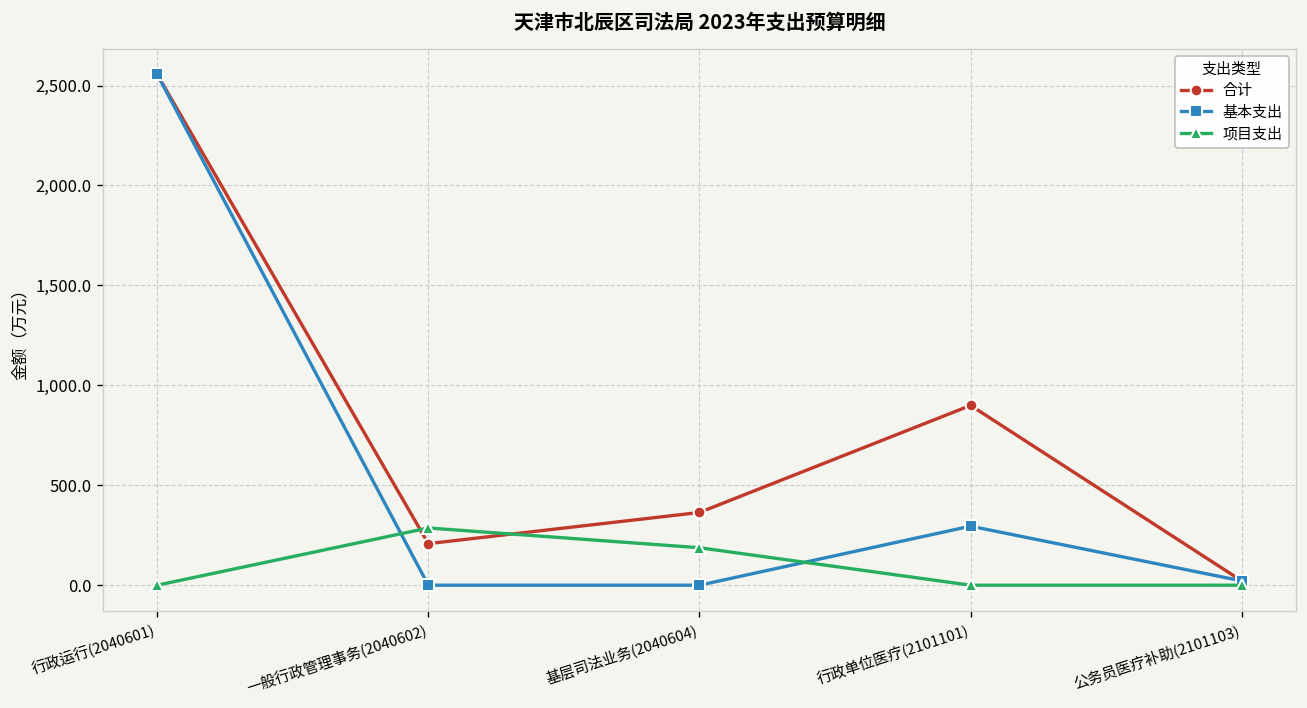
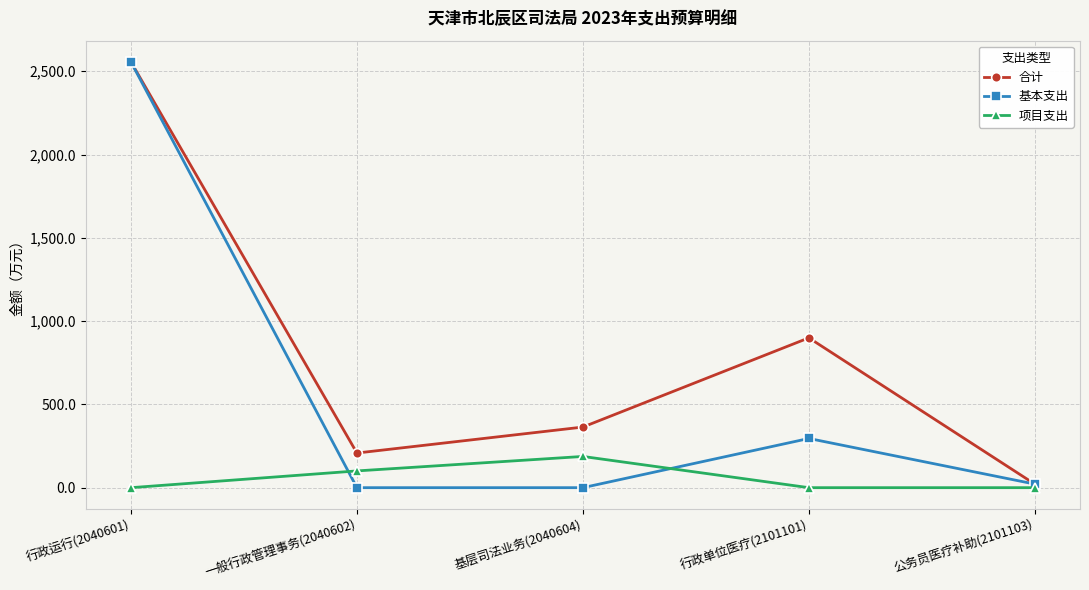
  {
    "合计": {
      "一般行政管理事务(2040602)": 210,
      "基层司法业务(2040604)": 360,
      "行政单位医疗(2101101)": 900
    },
    "基本支出": {
      "一般行政管理事务(2040602)": 0,
      "基层司法业务(2040604)": 0,
      "行政单位医疗(2101101)": 300
    },
    "项目支出": {
      "行政运行(2040601)": 0,
-     "一般行政管理事务(2040602)": 290,
+     "一般行政管理事务(2040602)": 100,
      "基层司法业务(2040604)": 190,
      "行政单位医疗(2101101)": 0,
      "公务员医疗补助(2101103)": 0
    }
  }
